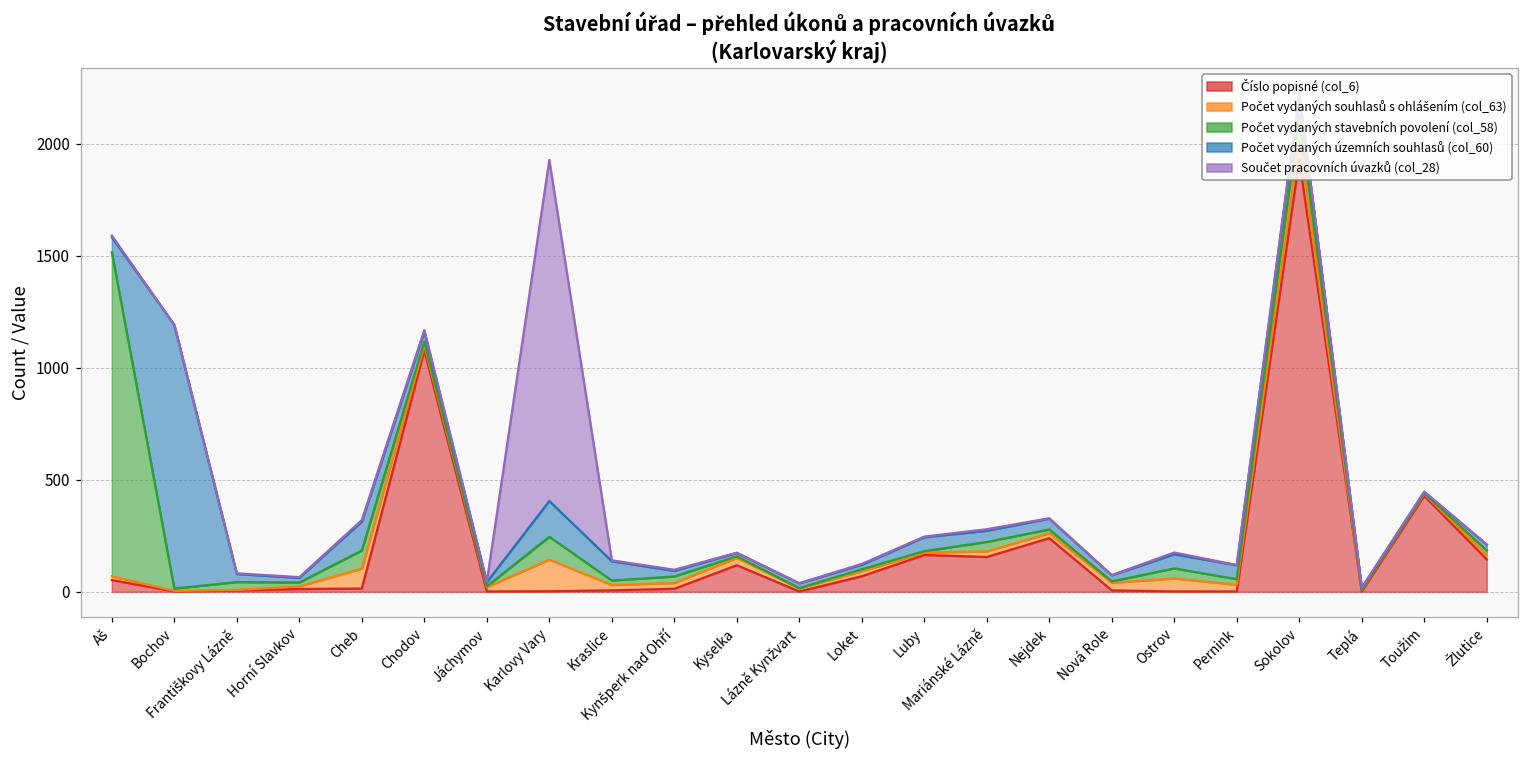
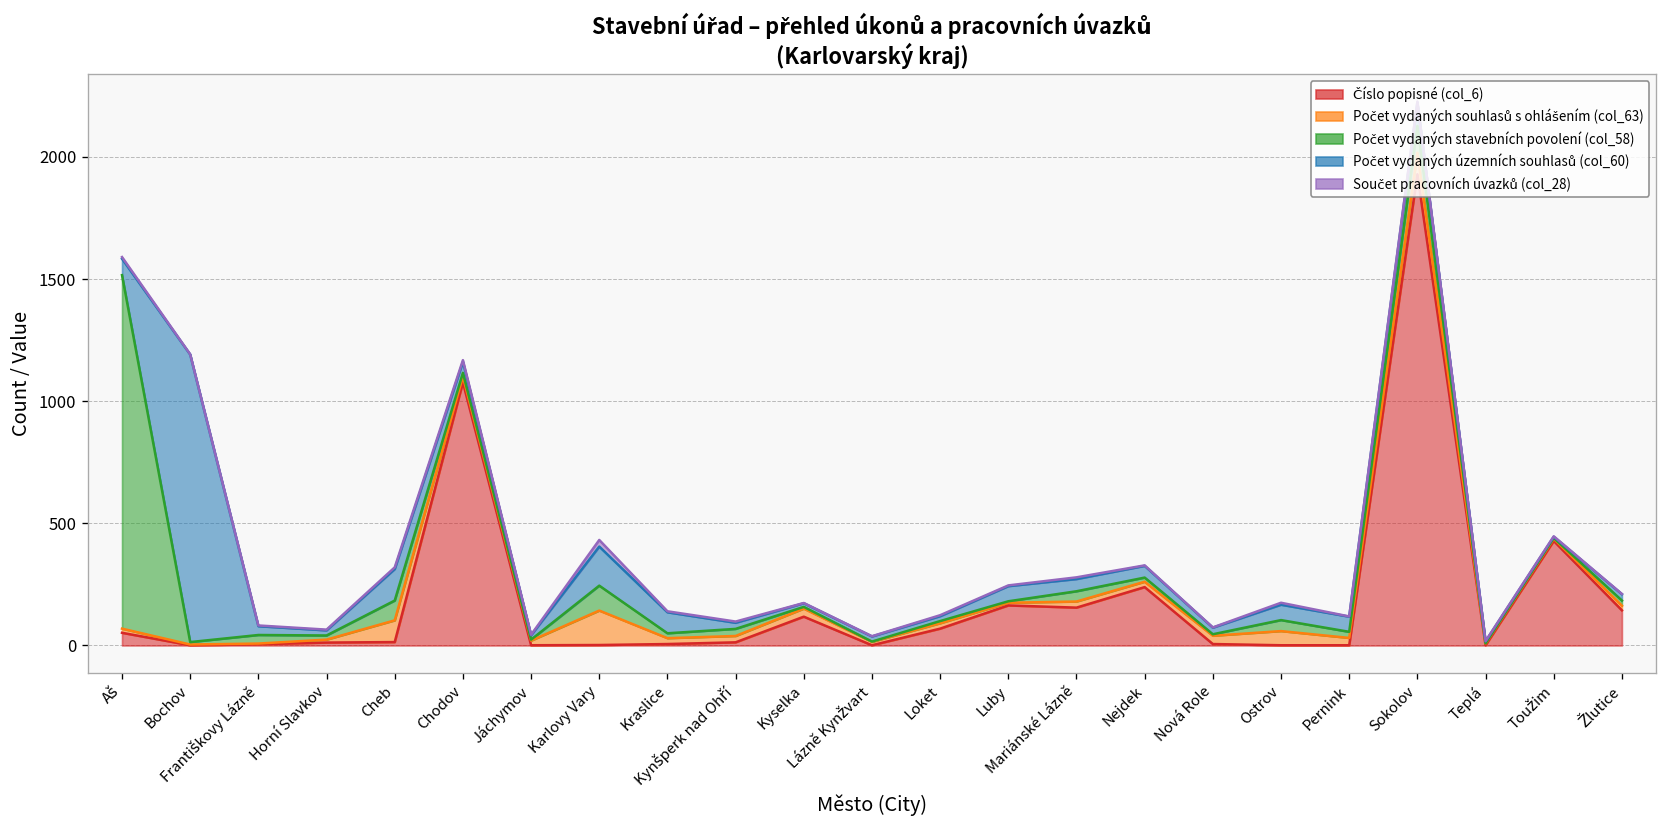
  {
    "Číslo popisné (col_6)": {
      "Aš": 50,
      "Cheb": 10,
      "Chodov": 1080,
      "Jáchymov": 0,
      "Karlovy Vary": 0,
      "Kraslice": 10,
      "Kynšperk nad Ohří": 10,
      "Kyselka": 120,
      "Lázně Kynžvart": 0,
      "Loket": 70,
      "Mariánské Lázně": 160,
      "Nejdek": 240,
      "Nová Role": 10,
      "Ostrov": 0,
      "Pernink": 0,
      "Žlutice": 140
    },
    "Počet vydaných souhlasů s ohlášením (col_63)": {
      "Aš": 20,
      "Cheb": 90,
      "Chodov": 20,
      "Karlovy Vary": 140,
      "Kraslice": 20,
      "Kynšperk nad Ohří": 30,
      "Mariánské Lázně": 30,
      "Nejdek": 20,
      "Ostrov": 60,
      "Pernink": 30,
      "Žlutice": 20
    },
    "Počet vydaných stavebních povolení (col_58)": {
      "Aš": 1450,
      "Františkovy Lázně": 40,
      "Horní Slavkov": 20,
      "Cheb": 80,
      "Chodov": 20,
      "Karlovy Vary": 100,
      "Kraslice": 20,
      "Kynšperk nad Ohří": 30,
      "Mariánské Lázně": 40,
      "Nejdek": 20,
      "Ostrov": 50,
      "Pernink": 30,
      "Žlutice": 20
    },
    "Počet vydaných územních souhlasů (col_60)": {
      "Karlovy Vary": 160
    },
    "Součet pracovních úvazků (col_28)": {
-     "Karlovy Vary": 1520
+     "Karlovy Vary": 30
    }
  }
